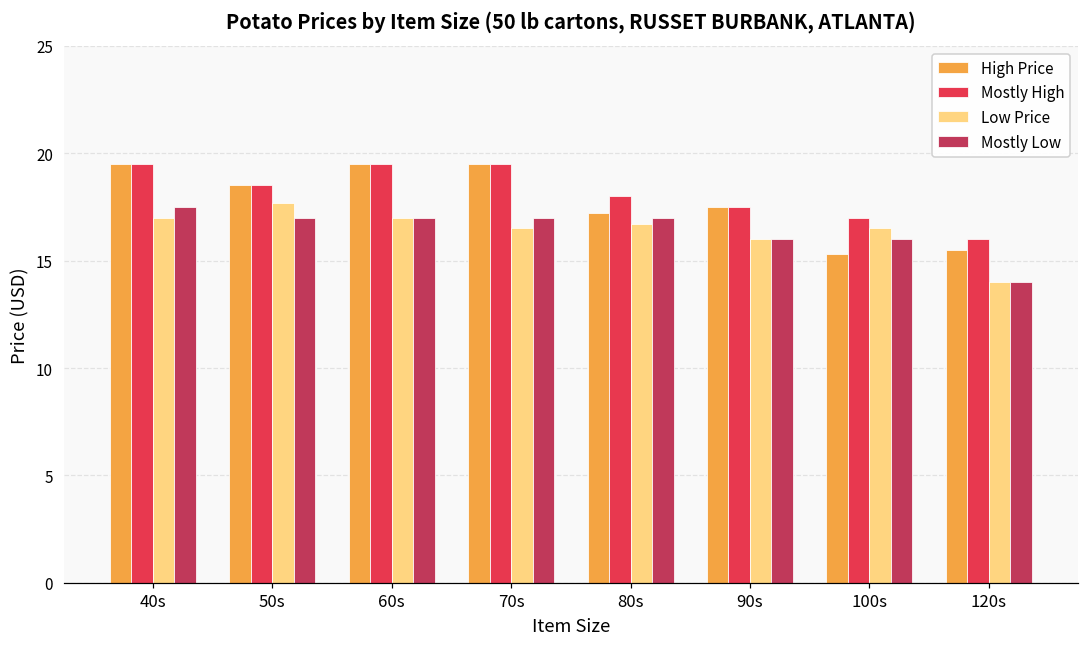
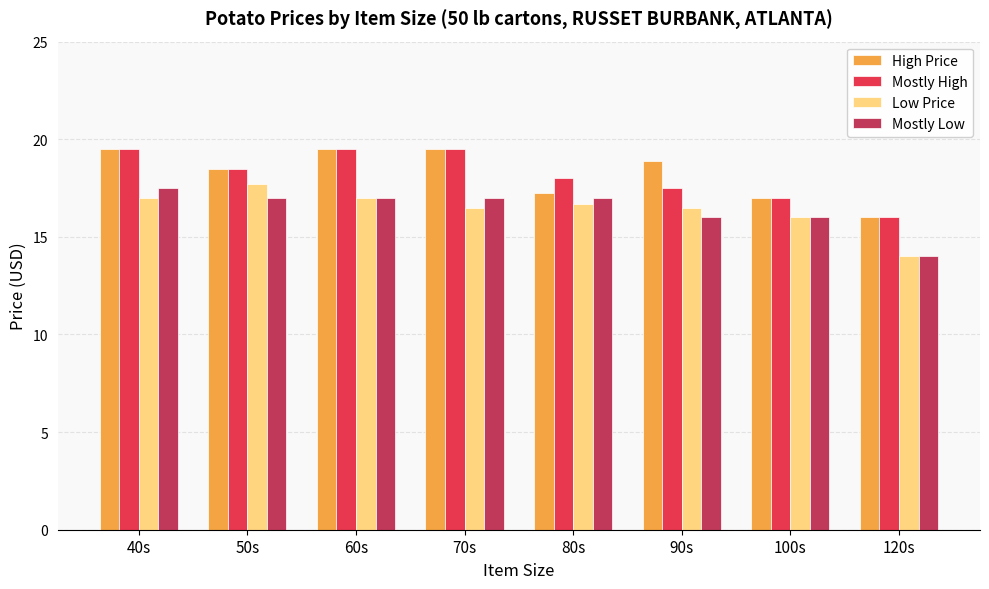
  {
    "High Price": {
      "40s": 19.5,
      "50s": 18.5,
      "60s": 19.5,
      "70s": 19.5,
      "80s": 17.2,
-     "90s": 17.5,
-     "100s": 15.3,
-     "120s": 15.5
+     "90s": 18.9,
+     "100s": 17.0,
+     "120s": 16.0
    },
    "Low Price": {
      "40s": 17.0,
      "50s": 17.7,
      "60s": 17.0,
      "70s": 16.5,
      "80s": 16.7,
-     "90s": 16.0,
-     "100s": 16.5,
+     "90s": 16.5,
+     "100s": 16.0,
      "120s": 14.0
    }
  }
